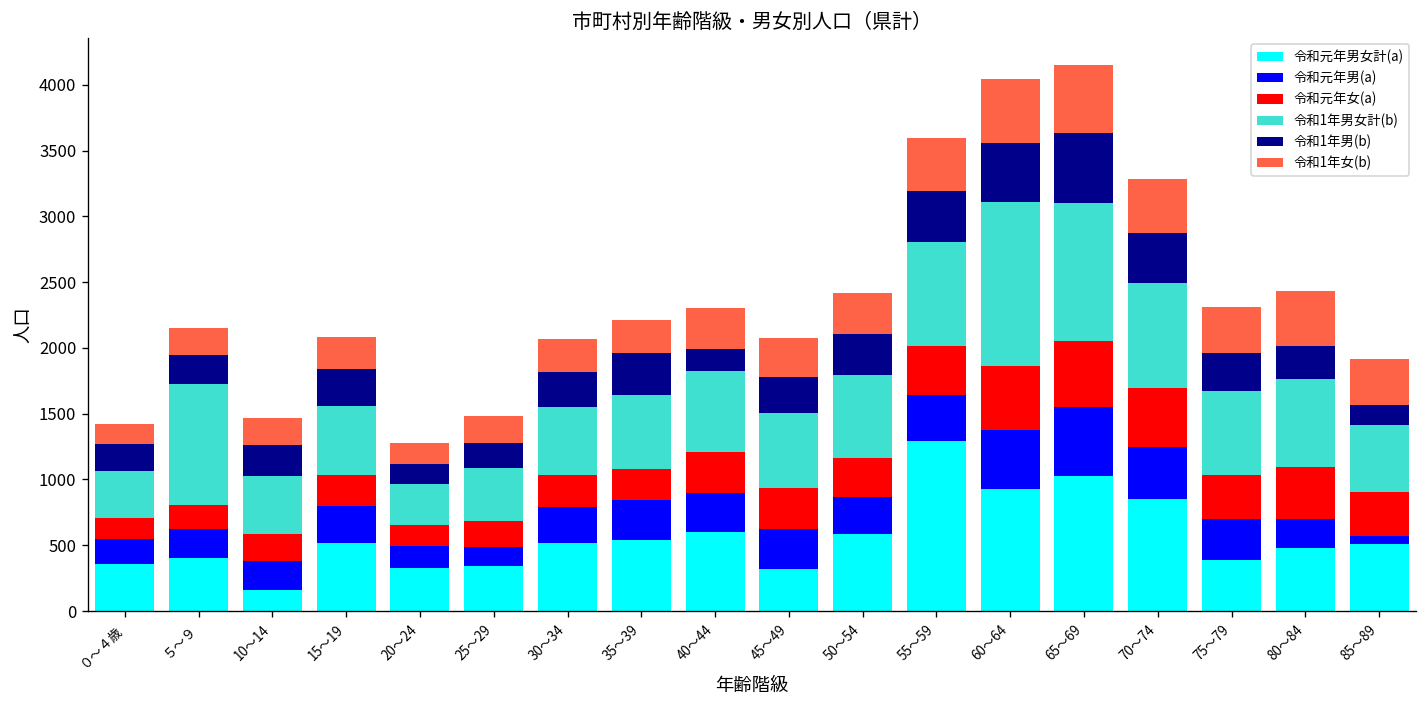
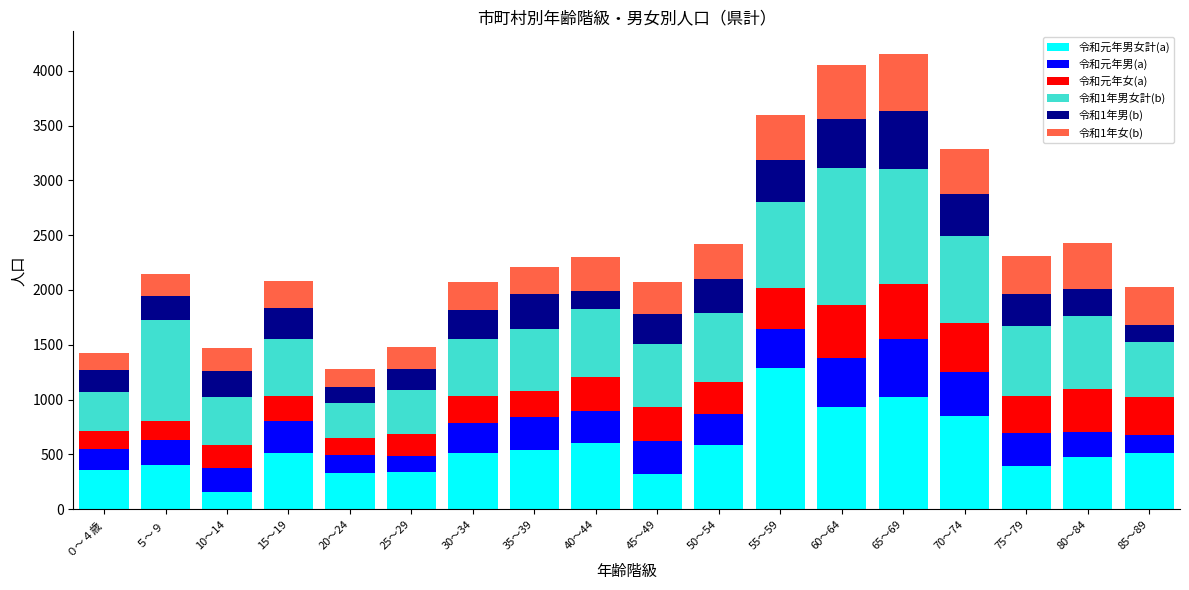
  {
    "令和元年男女計(a)": {
      "０～４歳": 360,
      "５～９": 400,
      "10～14": 160,
      "15～19": 520,
      "20～24": 330,
      "25～29": 340,
      "30～34": 520,
      "35～39": 540,
      "40～44": 600,
      "45～49": 320,
      "50～54": 580,
      "55～59": 1290,
      "60～64": 930,
      "65～69": 1030,
      "70～74": 850,
      "75～79": 390,
      "80～84": 480,
      "85～89": 510
    },
    "令和元年男(a)": {
      "０～４歳": 190,
      "５～９": 220,
      "10～14": 220,
      "15～19": 280,
      "20～24": 170,
      "25～29": 140,
      "30～34": 270,
      "35～39": 300,
      "40～44": 290,
      "45～49": 300,
      "50～54": 290,
      "55～59": 360,
      "60～64": 450,
      "65～69": 520,
      "70～74": 400,
      "75～79": 310,
      "80～84": 230,
-     "85～89": 60
+     "85～89": 170
    },
    "令和元年女(a)": {
      "０～４歳": 160,
      "５～９": 180,
      "10～14": 210,
      "15～19": 230,
      "20～24": 160,
      "25～29": 200,
      "30～34": 240,
      "35～39": 240,
      "40～44": 310,
      "45～49": 310,
      "50～54": 300,
      "55～59": 370,
      "60～64": 490,
      "65～69": 510,
      "70～74": 450,
      "75～79": 330,
      "80～84": 390,
      "85～89": 340
    },
    "令和1年男女計(b)": {
      "０～４歳": 360,
      "５～９": 920,
      "10～14": 440,
      "15～19": 520,
      "20～24": 310,
      "25～29": 400,
      "30～34": 520,
      "35～39": 560,
      "40～44": 620,
      "45～49": 570,
      "50～54": 630,
      "55～59": 790,
      "60～64": 1250,
      "65～69": 1050,
      "70～74": 790,
      "75～79": 640,
      "80～84": 670,
      "85～89": 510
    },
    "令和1年男(b)": {
      "０～４歳": 200,
      "５～９": 220,
      "10～14": 240,
      "15～19": 280,
      "20～24": 150,
      "25～29": 190,
      "30～34": 270,
      "35～39": 320,
      "40～44": 160,
      "45～49": 270,
      "50～54": 310,
      "55～59": 380,
      "60～64": 450,
      "65～69": 530,
      "70～74": 380,
      "75～79": 290,
      "80～84": 250,
      "85～89": 160
    },
    "令和1年女(b)": {
      "０～４歳": 160,
      "５～９": 200,
      "10～14": 210,
      "15～19": 240,
      "20～24": 160,
      "25～29": 210,
      "30～34": 250,
      "35～39": 250,
      "40～44": 310,
      "45～49": 300,
      "50～54": 320,
      "55～59": 410,
      "60～64": 490,
      "65～69": 520,
      "70～74": 410,
      "75～79": 350,
      "80～84": 420,
      "85～89": 350
    }
  }
